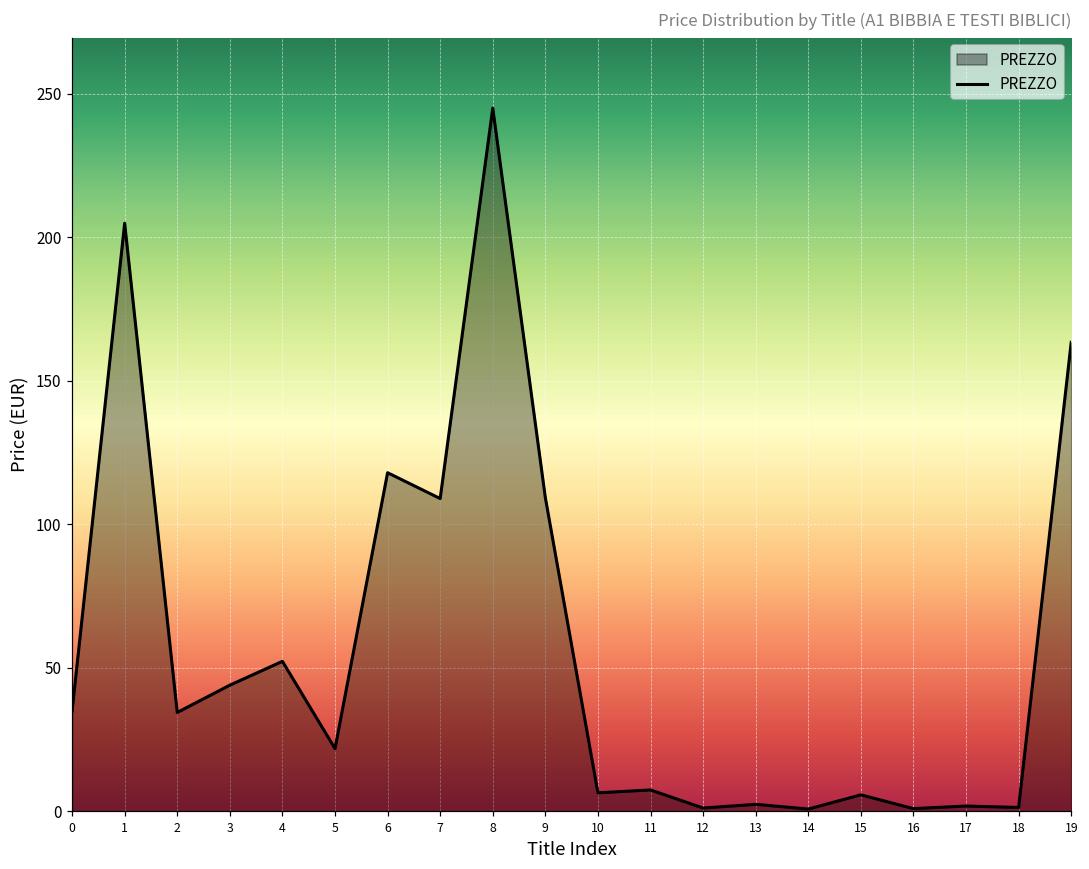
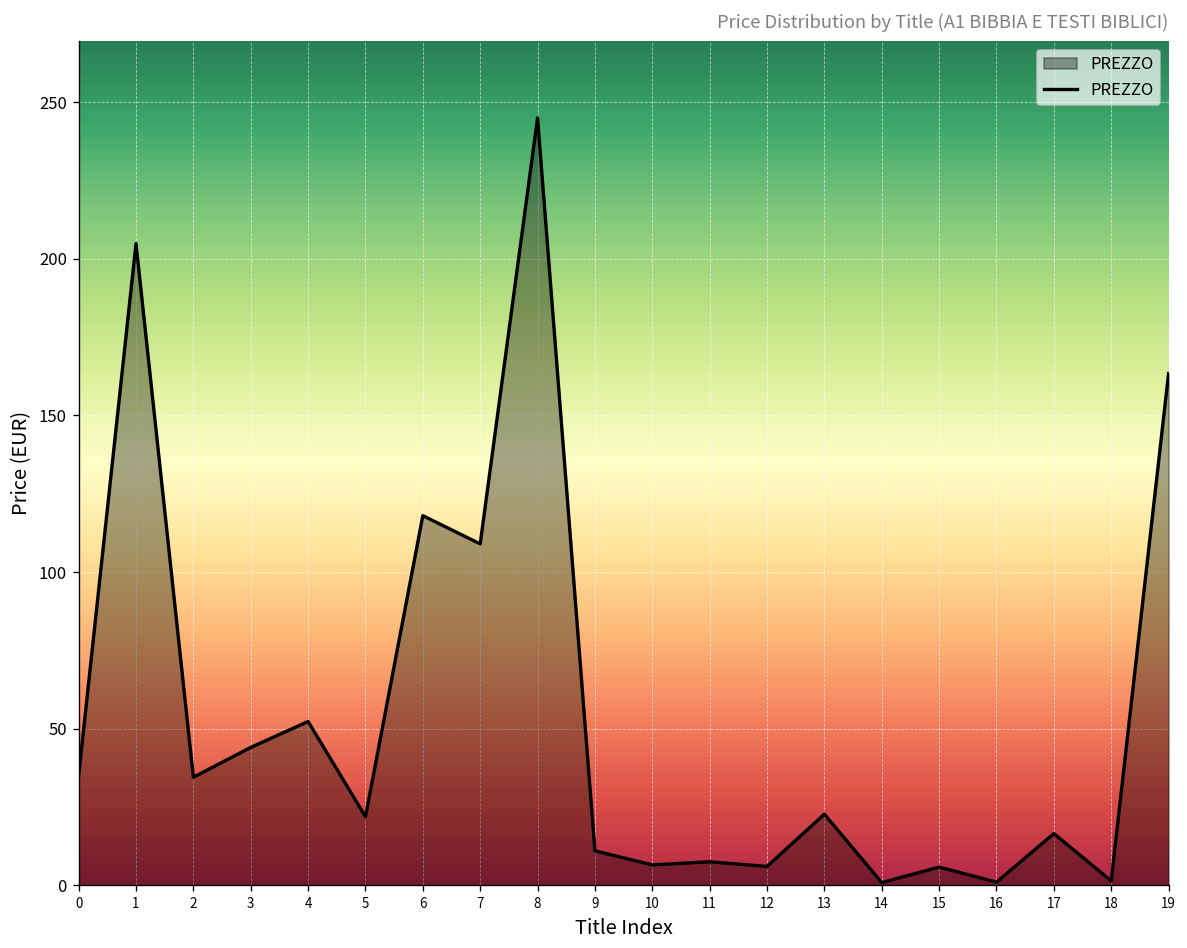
  {
    "0": 35,
    "1": 205,
    "2": 35,
    "3": 44,
    "4": 52,
    "5": 22,
    "6": 118,
    "7": 109,
    "8": 245,
-   "9": 109,
+   "9": 11,
    "10": 7,
    "11": 8,
-   "12": 1,
-   "13": 3,
+   "12": 6,
+   "13": 23,
    "14": 1,
    "15": 6,
    "16": 1,
-   "17": 2,
+   "17": 17,
    "18": 1,
    "19": 163
  }
